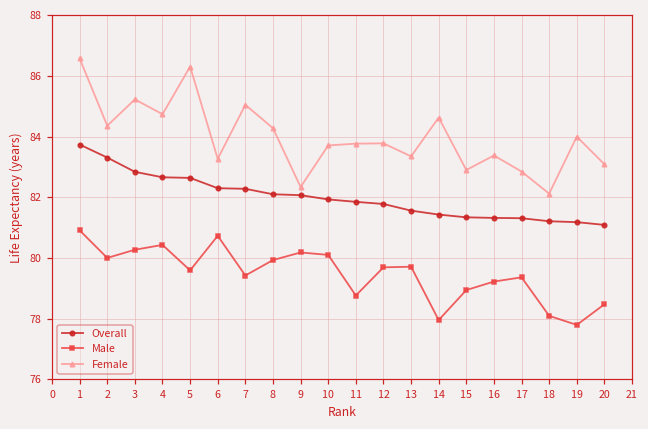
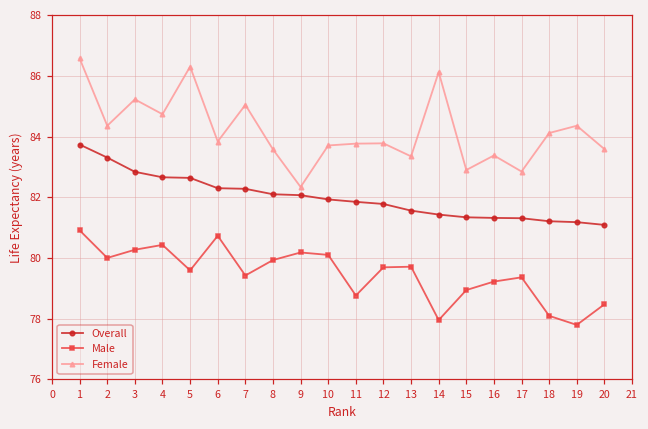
  {
    "Female": {
      "1": 86.6,
      "2": 84.4,
      "3": 85.2,
      "4": 84.7,
      "5": 86.3,
-     "6": 83.3,
+     "6": 83.8,
      "7": 85.1,
-     "8": 84.3,
+     "8": 83.6,
      "9": 82.3,
      "10": 83.7,
      "11": 83.8,
      "12": 83.8,
      "13": 83.4,
-     "14": 84.6,
+     "14": 86.1,
      "15": 82.9,
      "16": 83.4,
      "17": 82.9,
-     "18": 82.1,
-     "19": 84.0,
-     "20": 83.1
+     "18": 84.1,
+     "19": 84.4,
+     "20": 83.6
    }
  }
